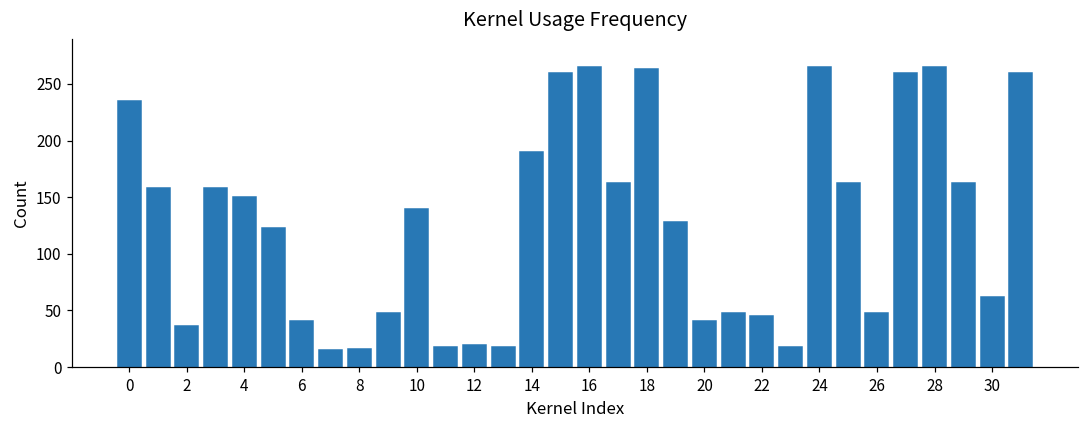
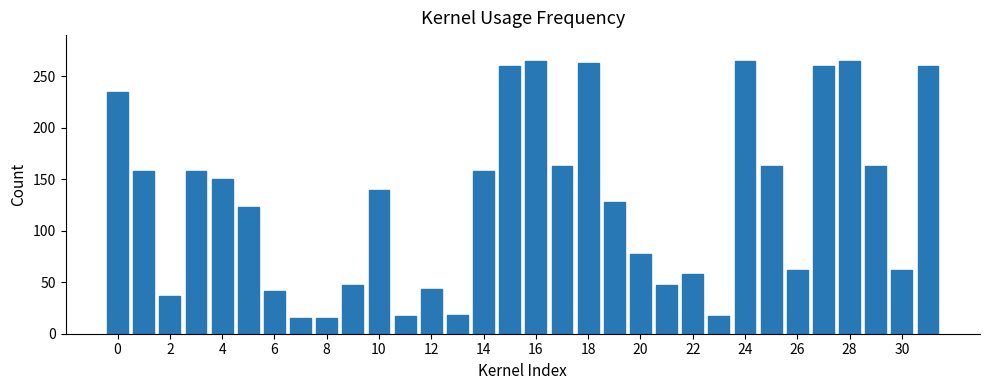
  {
    "0": 235,
    "2": 36,
    "4": 150,
    "6": 41,
    "8": 16,
    "10": 140,
-   "12": 19,
-   "14": 190,
+   "12": 44,
+   "14": 158,
    "16": 265,
    "18": 263,
-   "20": 41,
-   "22": 45,
+   "20": 77,
+   "22": 58,
    "24": 265,
-   "26": 48,
+   "26": 62,
    "28": 265,
    "30": 62
  }
